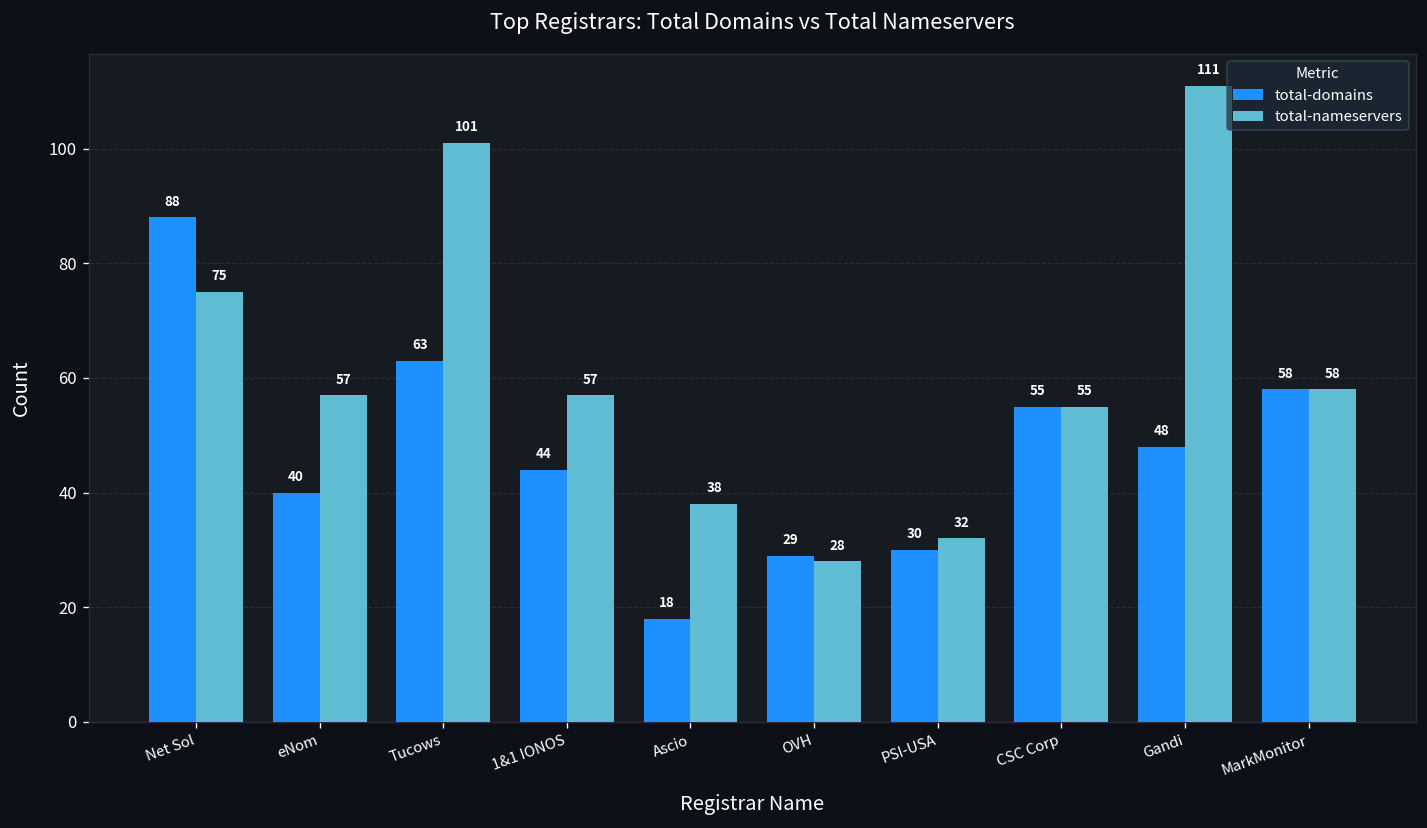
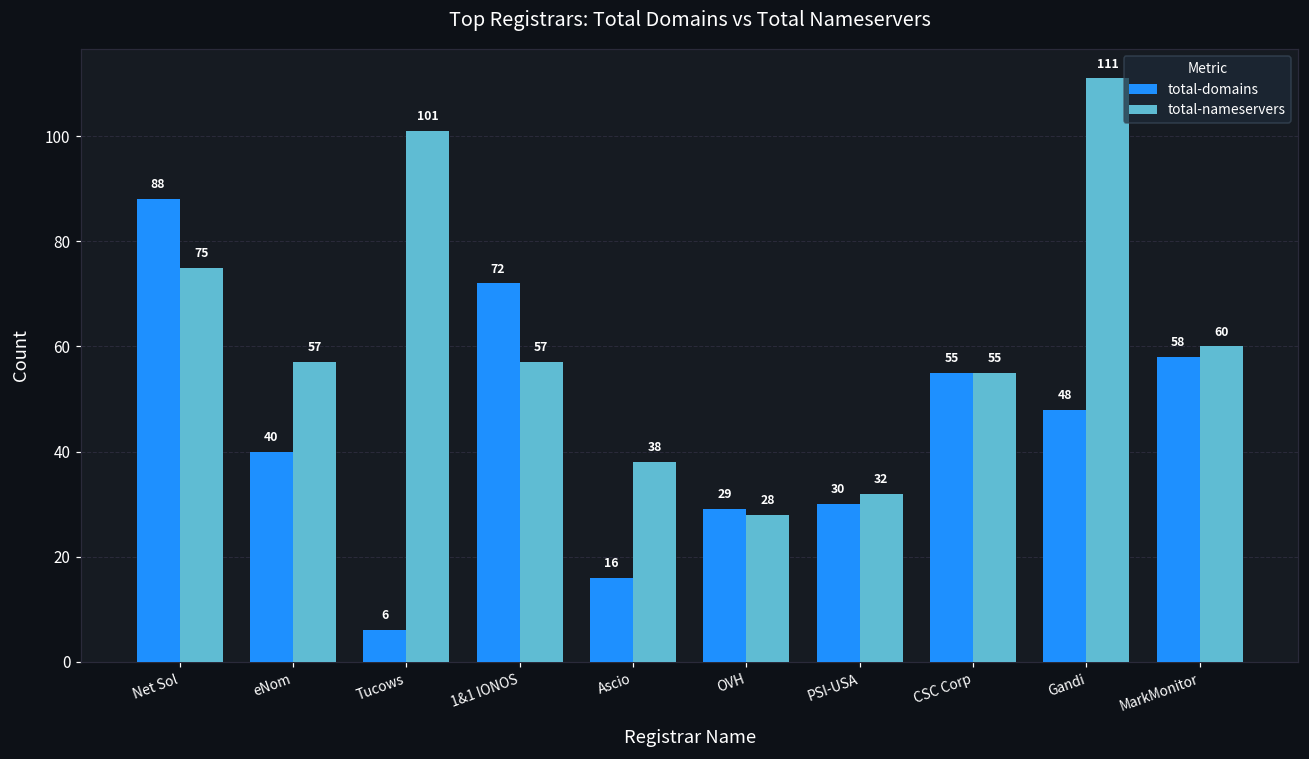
  {
    "total-domains": {
      "Net Sol": 88,
      "eNom": 40,
-     "Tucows": 63,
-     "1&1 IONOS": 44,
-     "Ascio": 18,
+     "Tucows": 6,
+     "1&1 IONOS": 72,
+     "Ascio": 16,
      "OVH": 29,
      "PSI-USA": 30,
      "CSC Corp": 55,
      "Gandi": 48,
      "MarkMonitor": 58
    },
    "total-nameservers": {
      "Net Sol": 75,
      "eNom": 57,
      "Tucows": 101,
      "1&1 IONOS": 57,
      "Ascio": 38,
      "OVH": 28,
      "PSI-USA": 32,
      "CSC Corp": 55,
      "Gandi": 111,
-     "MarkMonitor": 58
+     "MarkMonitor": 60
    }
  }
